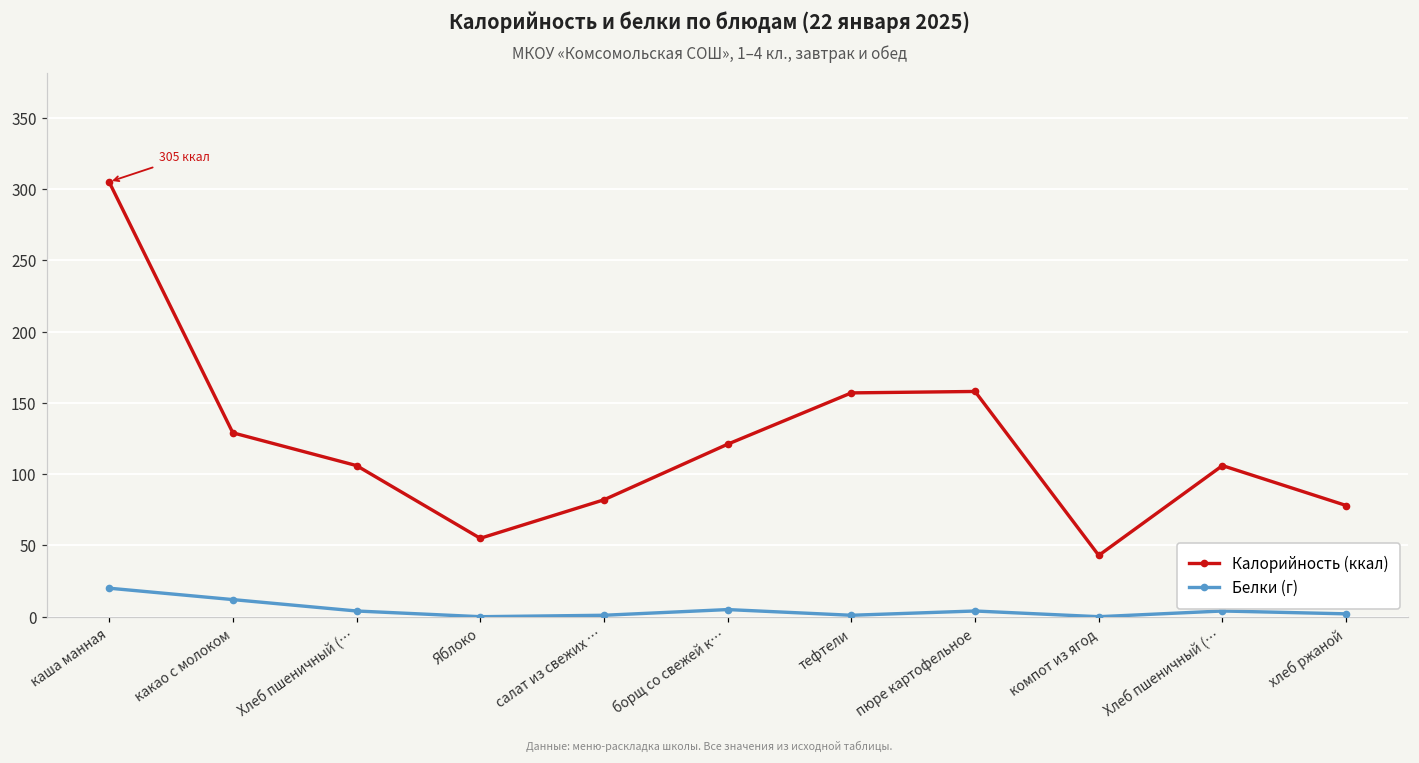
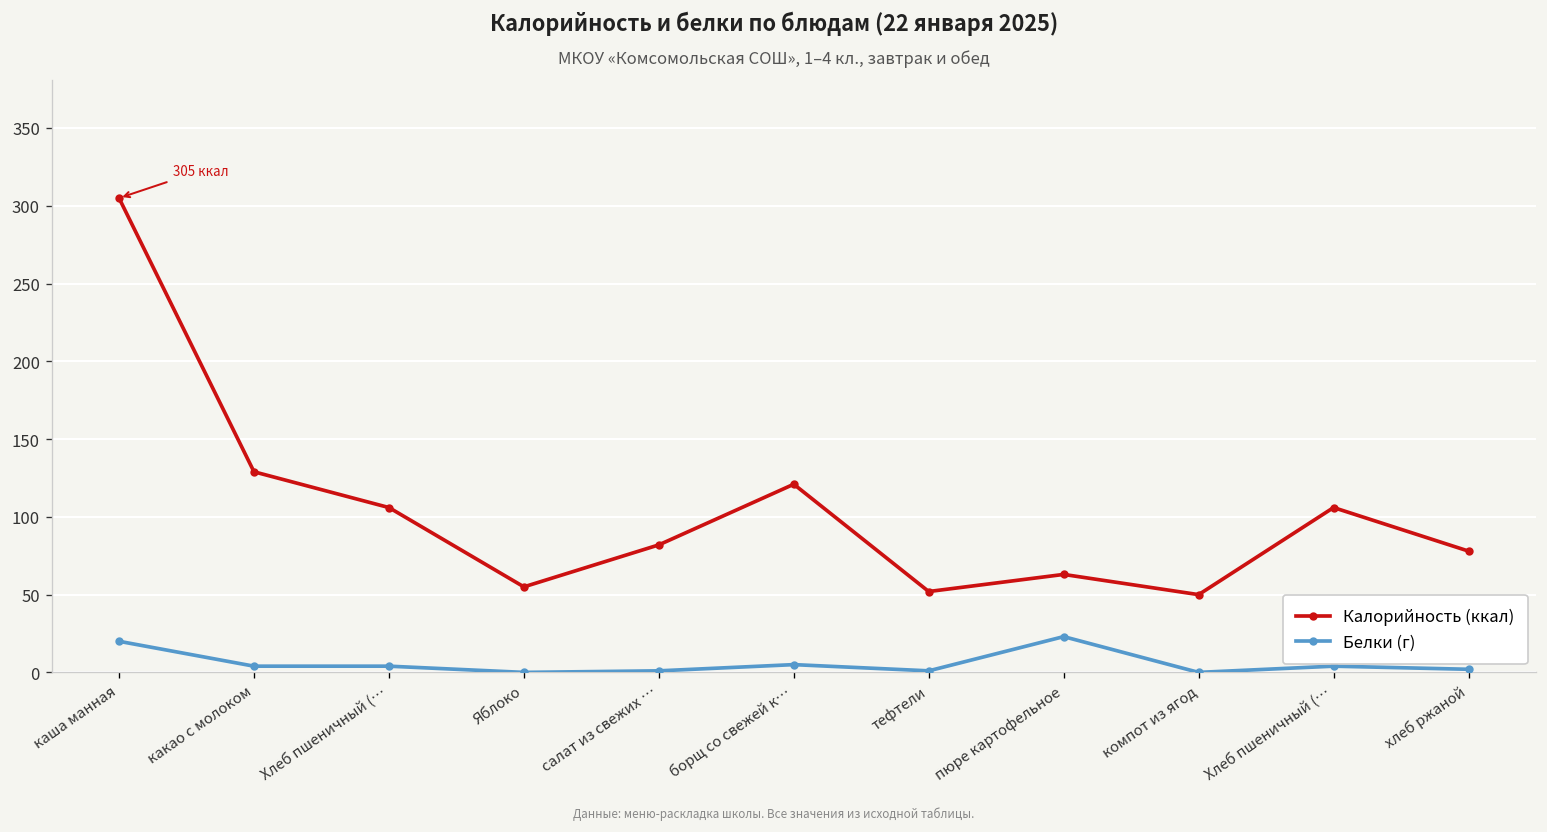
  {
    "Калорийность (ккал)": {
      "какао с молоком": 129,
      "Яблоко": 55,
      "салат из свежих …": 82,
      "борщ со свежей к…": 121,
-     "тефтели": 157,
-     "пюре картофельное": 158,
-     "компот из ягод": 43,
+     "тефтели": 52,
+     "пюре картофельное": 63,
+     "компот из ягод": 50,
      "хлеб ржаной": 78
    },
    "Белки (г)": {
      "каша манная": 20,
-     "какао с молоком": 12,
+     "какао с молоком": 4,
      "Яблоко": 0,
      "салат из свежих …": 1,
      "борщ со свежей к…": 5,
      "тефтели": 1,
-     "пюре картофельное": 4,
+     "пюре картофельное": 23,
      "компот из ягод": 0,
      "хлеб ржаной": 2
    }
  }
